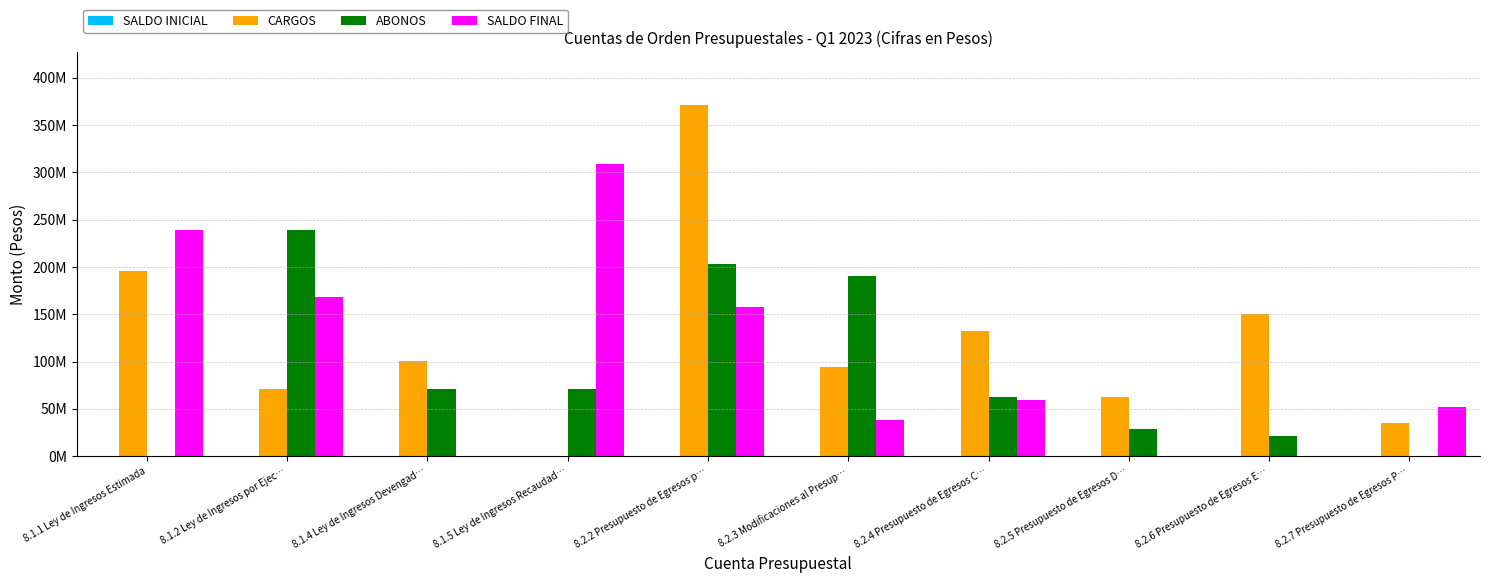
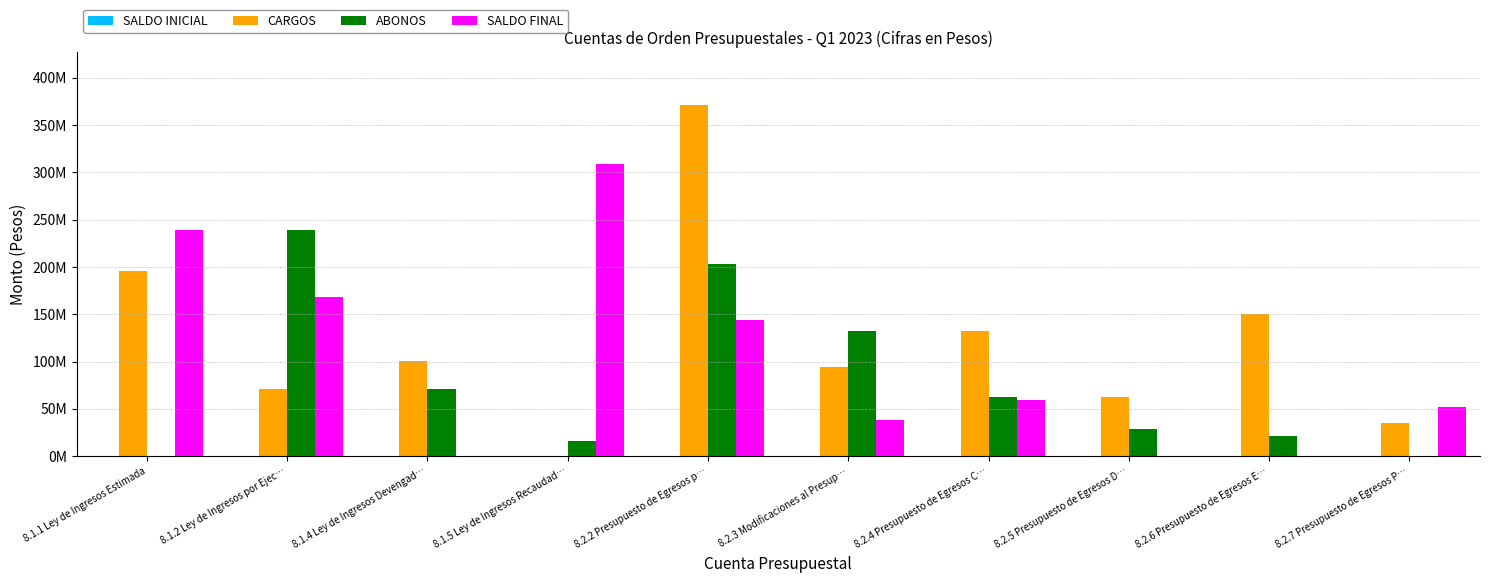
  {
    "SALDO INICIAL": {
      "8.1.1 Ley de Ingresos Estimada": 0,
      "8.1.2 Ley de Ingresos por Ejec…": 0,
      "8.1.4 Ley de Ingresos Devengad…": 0,
      "8.1.5 Ley de Ingresos Recaudad…": 0,
      "8.2.2 Presupuesto de Egresos p…": 0,
      "8.2.3 Modificaciones al Presup…": 0,
      "8.2.4 Presupuesto de Egresos C…": 0,
      "8.2.5 Presupuesto de Egresos D…": 0,
      "8.2.6 Presupuesto de Egresos E…": 0,
      "8.2.7 Presupuesto de Egresos P…": 0
    },
    "CARGOS": {
      "8.1.1 Ley de Ingresos Estimada": 200000000,
      "8.1.2 Ley de Ingresos por Ejec…": 70000000,
      "8.1.4 Ley de Ingresos Devengad…": 100000000,
      "8.1.5 Ley de Ingresos Recaudad…": 0,
      "8.2.2 Presupuesto de Egresos p…": 370000000,
      "8.2.3 Modificaciones al Presup…": 90000000,
      "8.2.4 Presupuesto de Egresos C…": 130000000,
      "8.2.5 Presupuesto de Egresos D…": 60000000,
      "8.2.6 Presupuesto de Egresos E…": 150000000,
      "8.2.7 Presupuesto de Egresos P…": 30000000
    },
    "ABONOS": {
      "8.1.1 Ley de Ingresos Estimada": 0,
      "8.1.2 Ley de Ingresos por Ejec…": 240000000,
      "8.1.4 Ley de Ingresos Devengad…": 70000000,
-     "8.1.5 Ley de Ingresos Recaudad…": 70000000,
+     "8.1.5 Ley de Ingresos Recaudad…": 20000000,
      "8.2.2 Presupuesto de Egresos p…": 200000000,
-     "8.2.3 Modificaciones al Presup…": 190000000,
+     "8.2.3 Modificaciones al Presup…": 130000000,
      "8.2.4 Presupuesto de Egresos C…": 60000000,
      "8.2.5 Presupuesto de Egresos D…": 30000000,
      "8.2.6 Presupuesto de Egresos E…": 20000000,
      "8.2.7 Presupuesto de Egresos P…": 0
    },
    "SALDO FINAL": {
      "8.1.1 Ley de Ingresos Estimada": 240000000,
      "8.1.2 Ley de Ingresos por Ejec…": 170000000,
      "8.1.4 Ley de Ingresos Devengad…": 0,
      "8.1.5 Ley de Ingresos Recaudad…": 310000000,
-     "8.2.2 Presupuesto de Egresos p…": 160000000,
+     "8.2.2 Presupuesto de Egresos p…": 140000000,
      "8.2.3 Modificaciones al Presup…": 40000000,
      "8.2.4 Presupuesto de Egresos C…": 60000000,
      "8.2.5 Presupuesto de Egresos D…": 0,
      "8.2.6 Presupuesto de Egresos E…": 0,
      "8.2.7 Presupuesto de Egresos P…": 50000000
    }
  }
